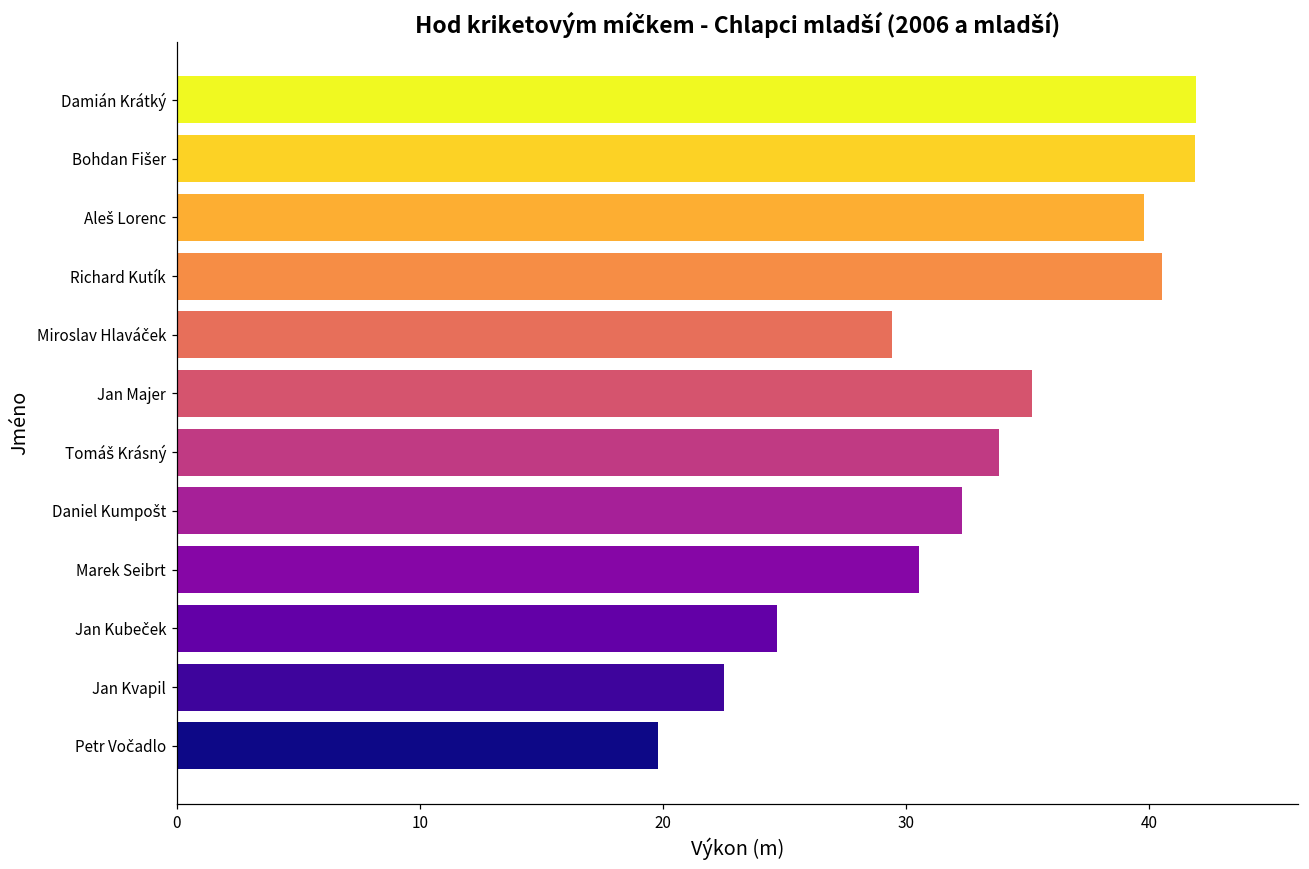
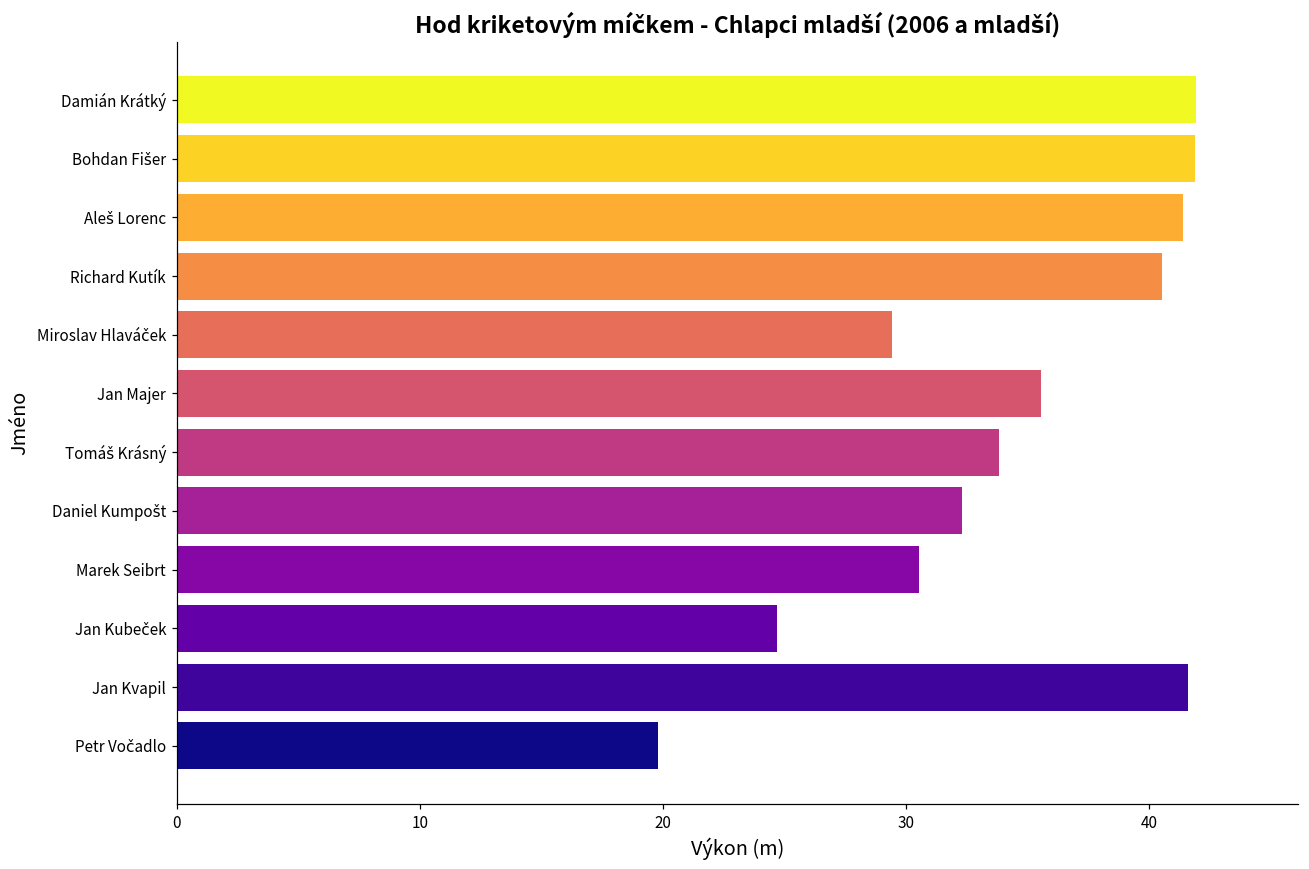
  {
    "Damián Krátký": 41.9,
    "Bohdan Fišer": 41.9,
-   "Aleš Lorenc": 39.8,
+   "Aleš Lorenc": 41.4,
    "Richard Kutík": 40.5,
    "Miroslav Hlaváček": 29.4,
-   "Jan Majer": 35.2,
+   "Jan Majer": 35.5,
    "Tomáš Krásný": 33.8,
    "Daniel Kumpošt": 32.3,
    "Marek Seibrt": 30.5,
    "Jan Kubeček": 24.7,
-   "Jan Kvapil": 22.5,
+   "Jan Kvapil": 41.6,
    "Petr Vočadlo": 19.8
  }
